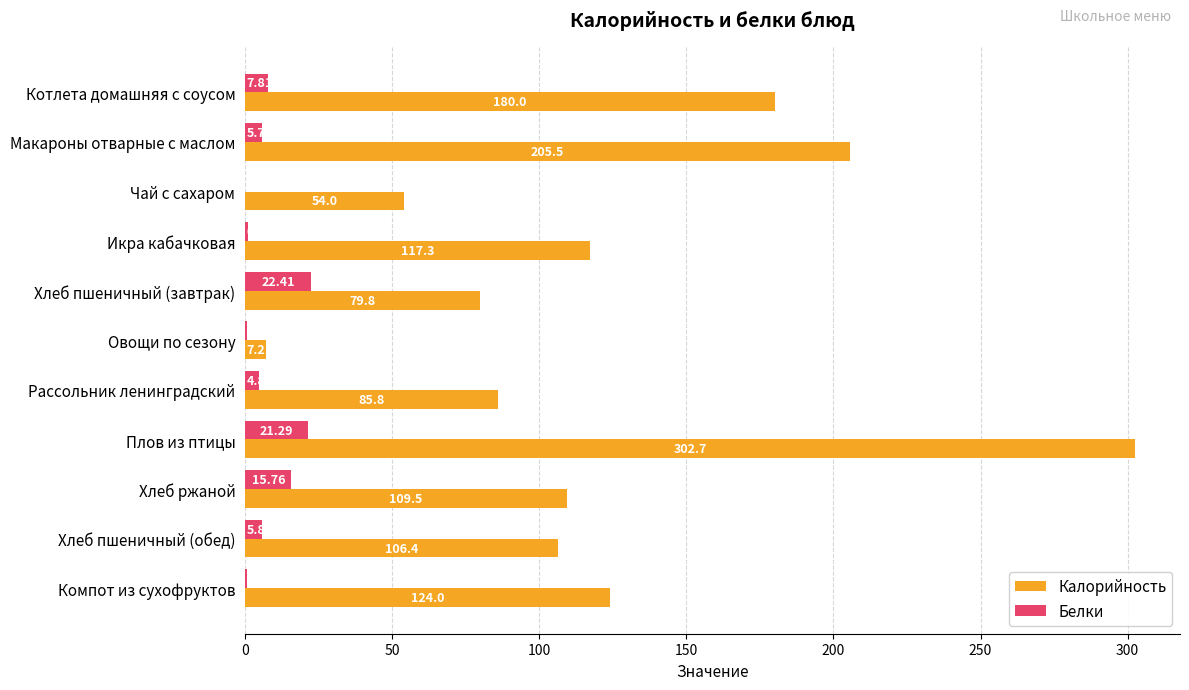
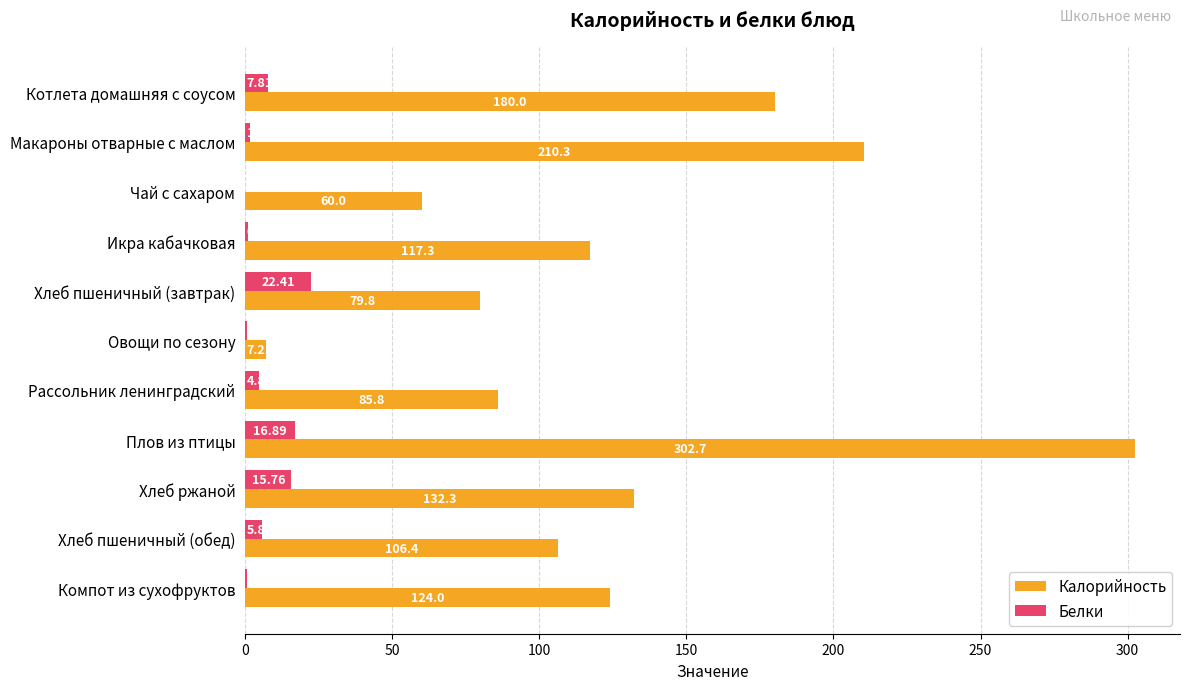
  {
    "Калорийность": {
      "Котлета домашняя с соусом": 180.0,
-     "Макароны отварные с маслом": 205.5,
-     "Чай с сахаром": 54.0,
+     "Макароны отварные с маслом": 210.3,
+     "Чай с сахаром": 60.0,
      "Икра кабачковая": 117.3,
      "Хлеб пшеничный (завтрак)": 79.8,
      "Овощи по сезону": 7.2,
      "Рассольник ленинградский": 85.8,
      "Плов из птицы": 302.7,
-     "Хлеб ржаной": 109.5,
+     "Хлеб ржаной": 132.3,
      "Хлеб пшеничный (обед)": 106.4,
      "Компот из сухофруктов": 124.0
    },
    "Белки": {
      "Котлета домашняя с соусом": 7.81,
-     "Макароны отварные с маслом": 6,
+     "Макароны отварные с маслом": 2,
      "Хлеб пшеничный (завтрак)": 22.41,
-     "Плов из птицы": 21.29,
+     "Плов из птицы": 16.89,
      "Хлеб ржаной": 15.76,
      "Хлеб пшеничный (обед)": 5.89
    }
  }
